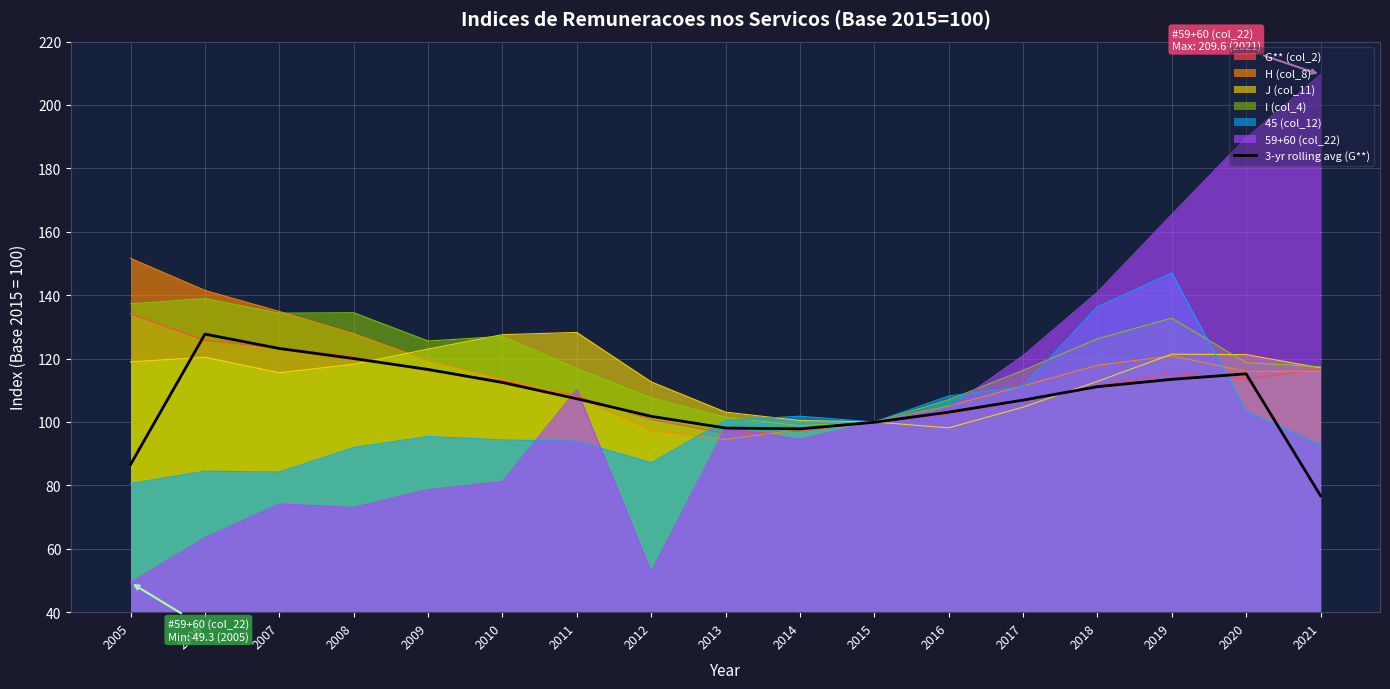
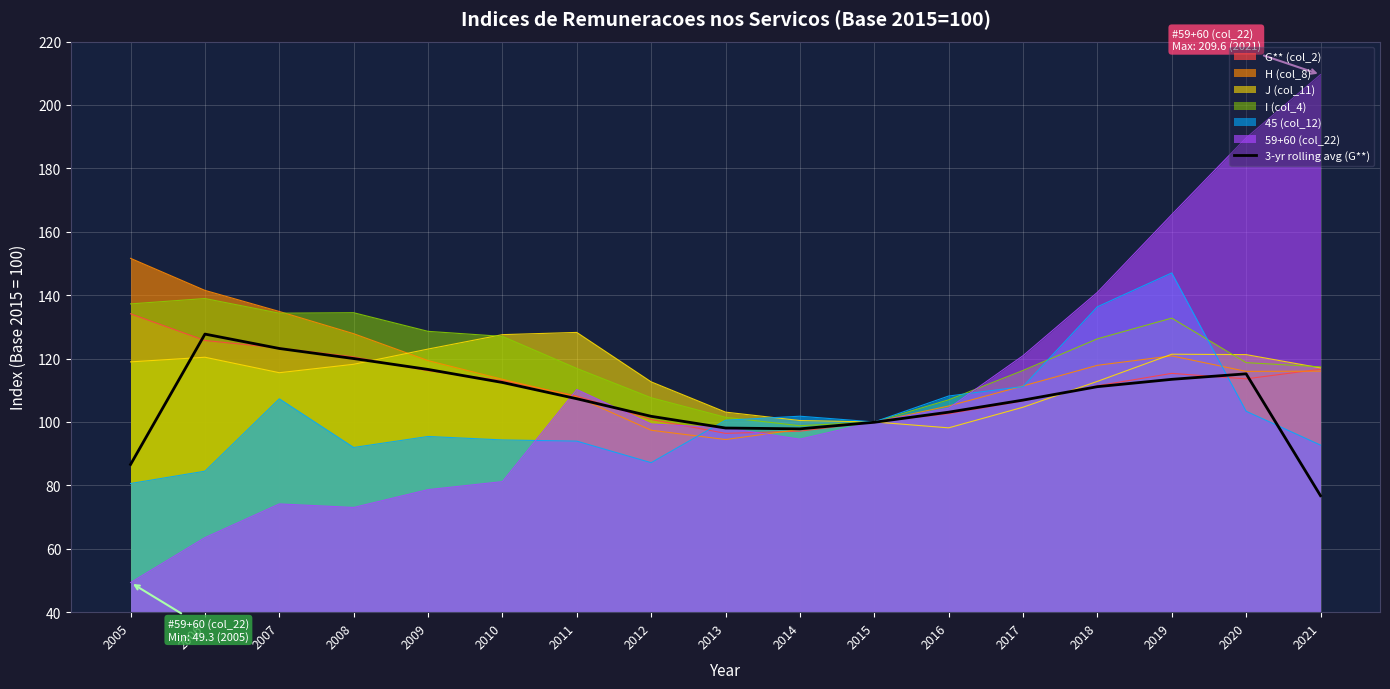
  {
    "G** (col_2)": {
      "2005": 134,
      "2006": 126,
      "2012": 101,
      "2013": 96,
      "2019": 115,
      "2020": 114
    },
    "H (col_8)": {
      "2005": 152,
      "2006": 142,
      "2008": 128,
      "2009": 119,
      "2012": 97,
      "2013": 94,
      "2018": 118
    },
    "J (col_11)": {
      "2005": 119,
      "2006": 120,
      "2007": 116,
      "2008": 118,
      "2009": 123,
      "2011": 128,
      "2012": 113,
      "2013": 103,
      "2014": 100,
      "2016": 98,
      "2017": 105,
      "2018": 113,
      "2020": 121
    },
    "I (col_4)": {
      "2005": 137,
      "2006": 139,
      "2008": 134,
-     "2009": 126,
+     "2009": 129,
      "2011": 117,
      "2012": 108,
      "2013": 101,
      "2014": 99,
      "2016": 107,
      "2017": 116,
      "2018": 126,
      "2019": 133,
      "2020": 119
    },
    "45 (col_12)": {
      "2005": 81,
      "2006": 84,
-     "2007": 84,
+     "2007": 107,
      "2008": 92,
      "2009": 95,
      "2010": 94,
      "2011": 94,
      "2012": 87,
      "2013": 101,
      "2014": 102,
      "2016": 108,
      "2018": 136,
      "2019": 147,
      "2020": 103,
      "2021": 93
    },
    "59+60 (col_22)": {
      "2006": 64,
      "2007": 74,
      "2008": 73,
      "2009": 79,
      "2010": 81,
      "2011": 110,
-     "2012": 53,
+     "2012": 99,
      "2014": 95,
      "2017": 121,
      "2018": 141,
      "2019": 165
    },
    "3-yr rolling avg (G**)": {
      "2005": 87,
      "2006": 128,
      "2012": 102,
      "2019": 113,
      "2021": 77
    }
  }
